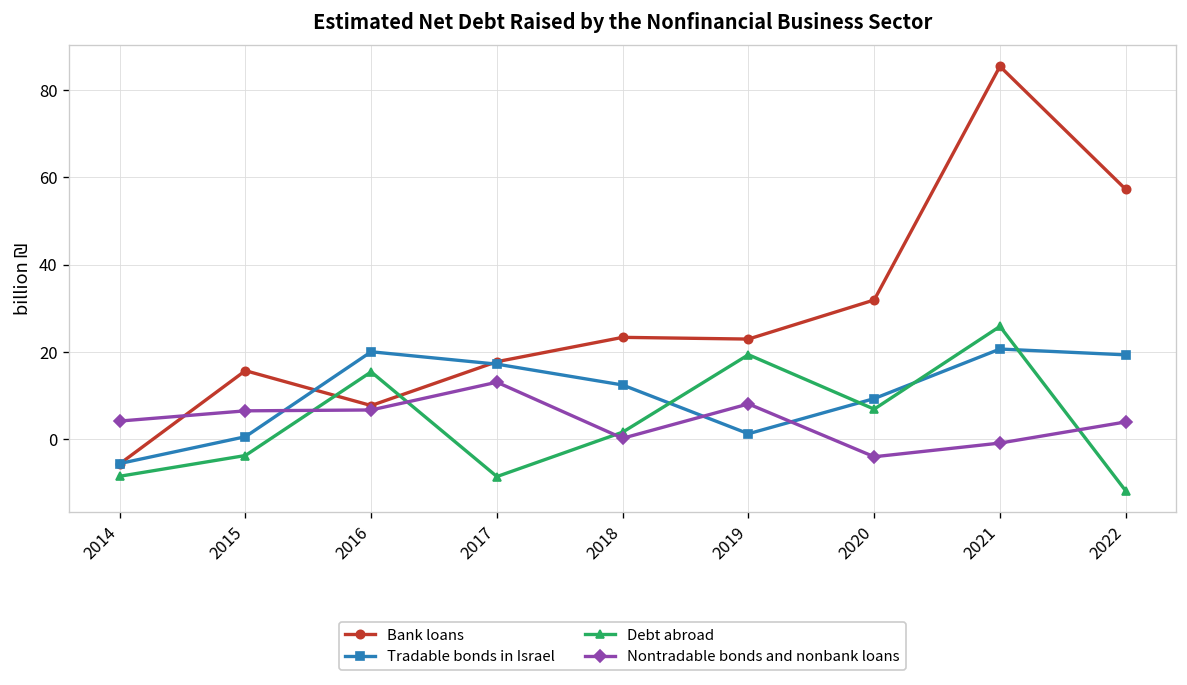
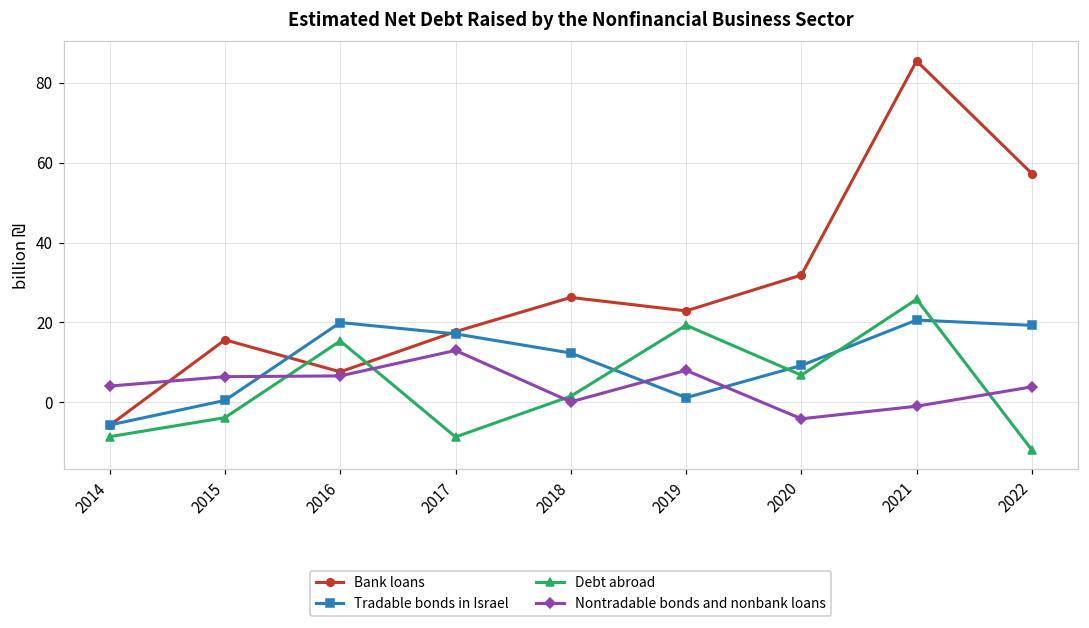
  {
    "Bank loans": {
      "2015": 16,
      "2016": 8,
-     "2018": 23,
+     "2018": 26,
      "2019": 23,
      "2020": 32,
      "2021": 85,
      "2022": 57
    },
    "Tradable bonds in Israel": {
      "2015": 0,
      "2016": 20,
      "2018": 12,
      "2019": 1,
      "2020": 9,
      "2021": 21,
      "2022": 19
    },
    "Debt abroad": {
      "2014": -9,
      "2015": -4,
      "2016": 15,
      "2017": -9,
      "2018": 2,
      "2019": 19,
      "2020": 7,
      "2021": 26,
      "2022": -12
    },
    "Nontradable bonds and nonbank loans": {
      "2014": 4,
      "2015": 6,
      "2016": 7,
      "2017": 13,
      "2018": 0,
      "2019": 8,
      "2020": -4,
      "2021": -1,
      "2022": 4
    }
  }
